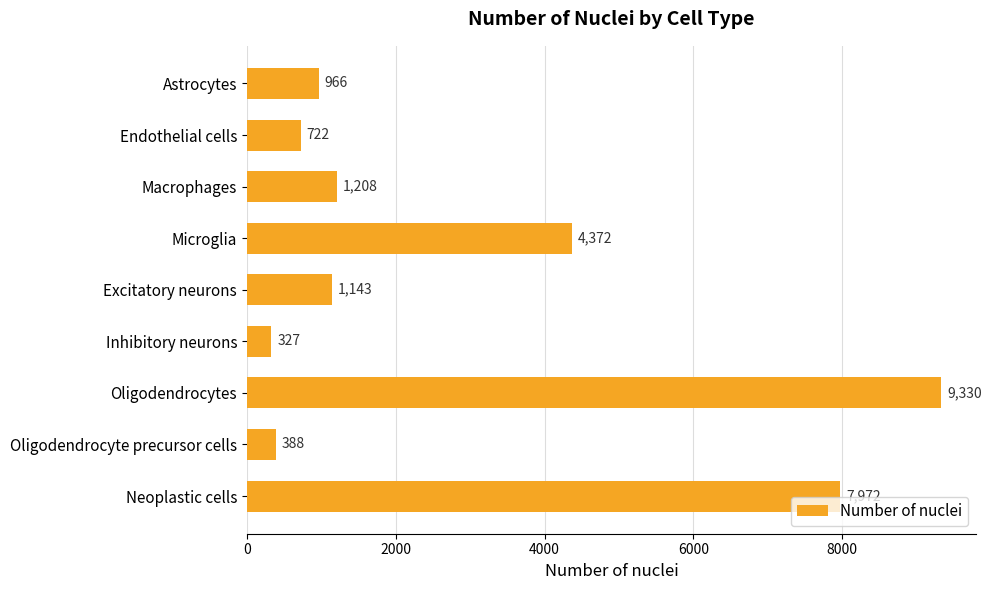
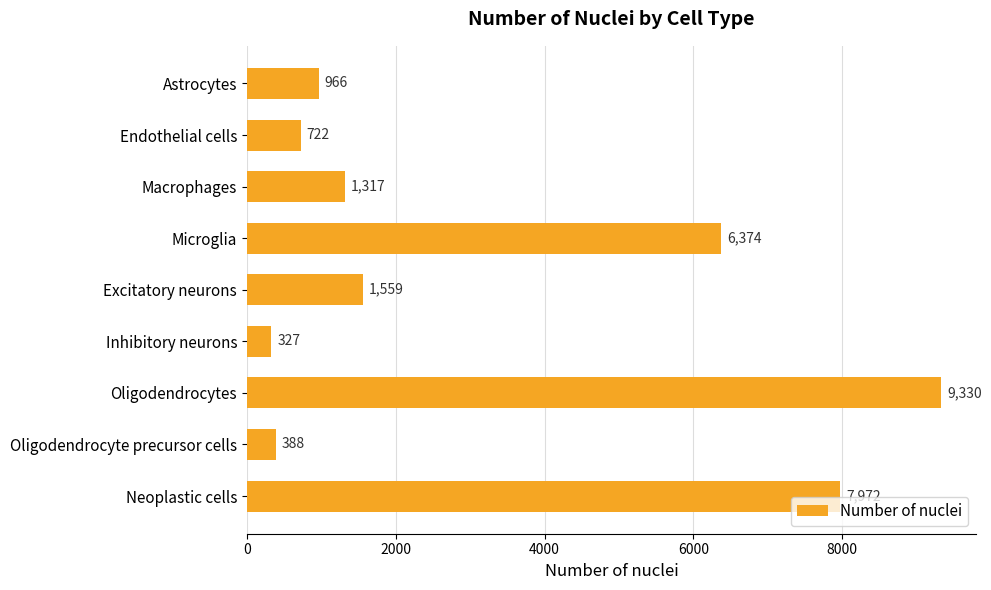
  {
    "Astrocytes": "966",
    "Endothelial cells": "722",
-   "Macrophages": "1,208",
-   "Microglia": "4,372",
-   "Excitatory neurons": "1,143",
+   "Macrophages": "1,317",
+   "Microglia": "6,374",
+   "Excitatory neurons": "1,559",
    "Inhibitory neurons": "327",
    "Oligodendrocytes": "9,330",
    "Oligodendrocyte precursor cells": "388"
  }
